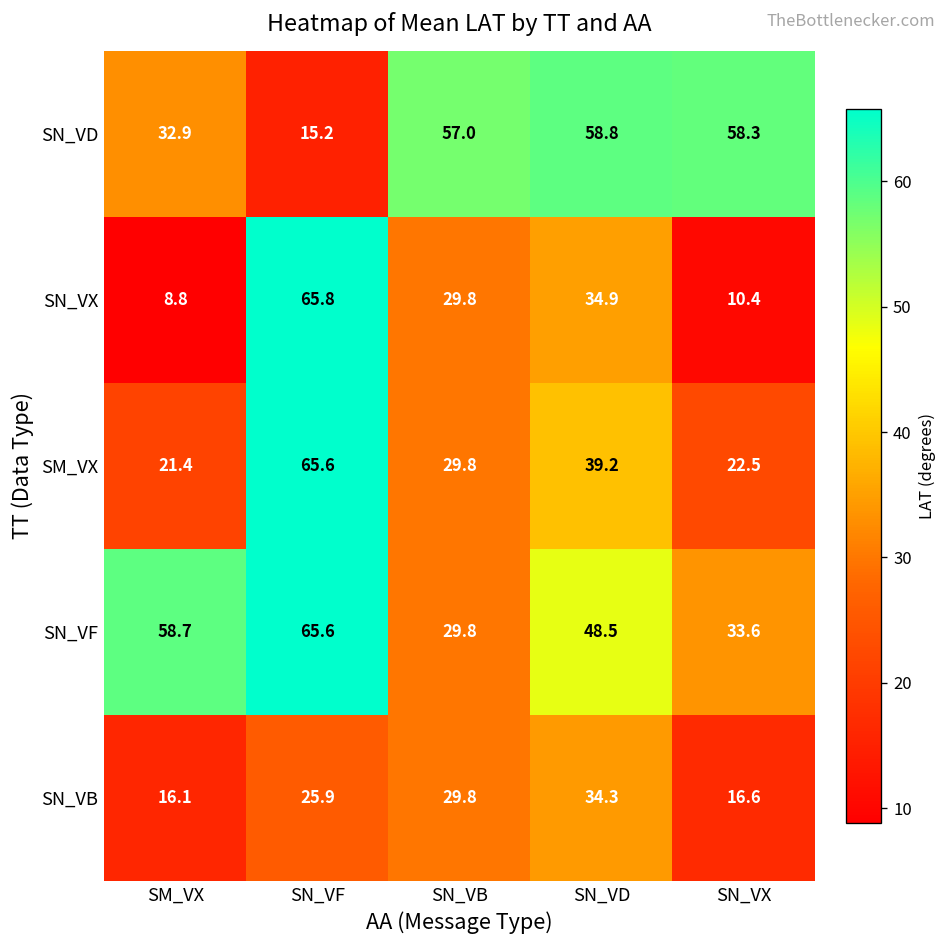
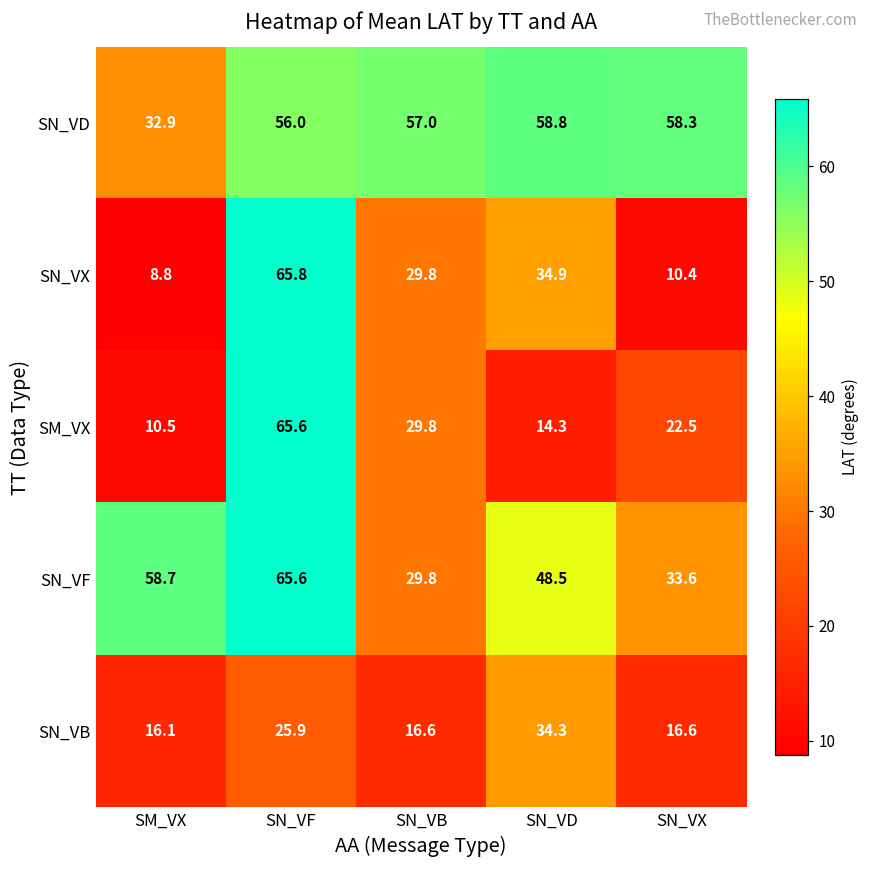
  {
    "SN_VD": {
      "SM_VX": 32.9,
-     "SN_VF": 15.2,
+     "SN_VF": 56.0,
      "SN_VB": 57.0,
      "SN_VD": 58.8,
      "SN_VX": 58.3
    },
    "SN_VX": {
      "SM_VX": 8.8,
      "SN_VF": 65.8,
      "SN_VB": 29.8,
      "SN_VD": 34.9,
      "SN_VX": 10.4
    },
    "SM_VX": {
-     "SM_VX": 21.4,
+     "SM_VX": 10.5,
      "SN_VF": 65.6,
      "SN_VB": 29.8,
-     "SN_VD": 39.2,
+     "SN_VD": 14.3,
      "SN_VX": 22.5
    },
    "SN_VF": {
      "SM_VX": 58.7,
      "SN_VF": 65.6,
      "SN_VB": 29.8,
      "SN_VD": 48.5,
      "SN_VX": 33.6
    },
    "SN_VB": {
      "SM_VX": 16.1,
      "SN_VF": 25.9,
-     "SN_VB": 29.8,
+     "SN_VB": 16.6,
      "SN_VD": 34.3,
      "SN_VX": 16.6
    }
  }
